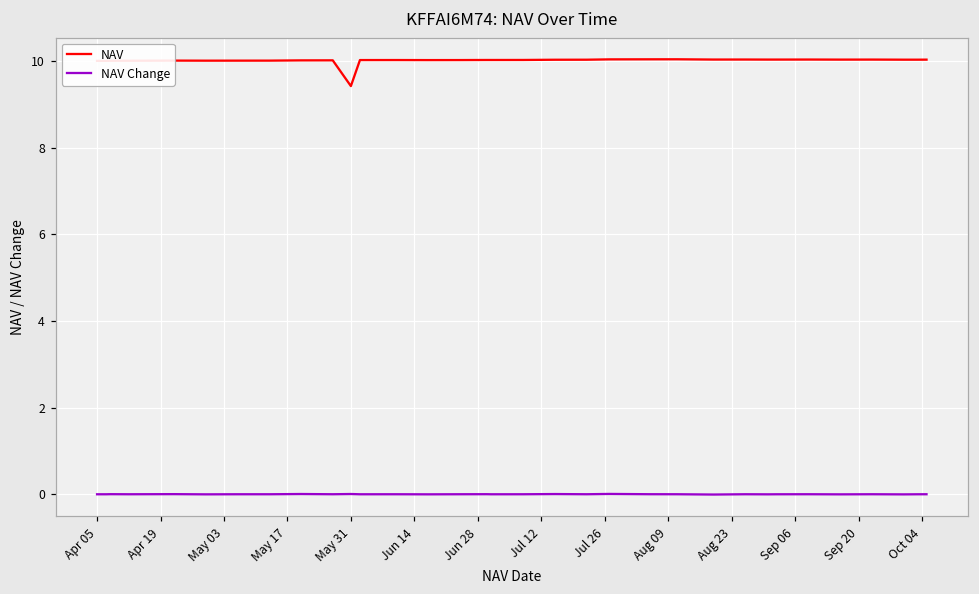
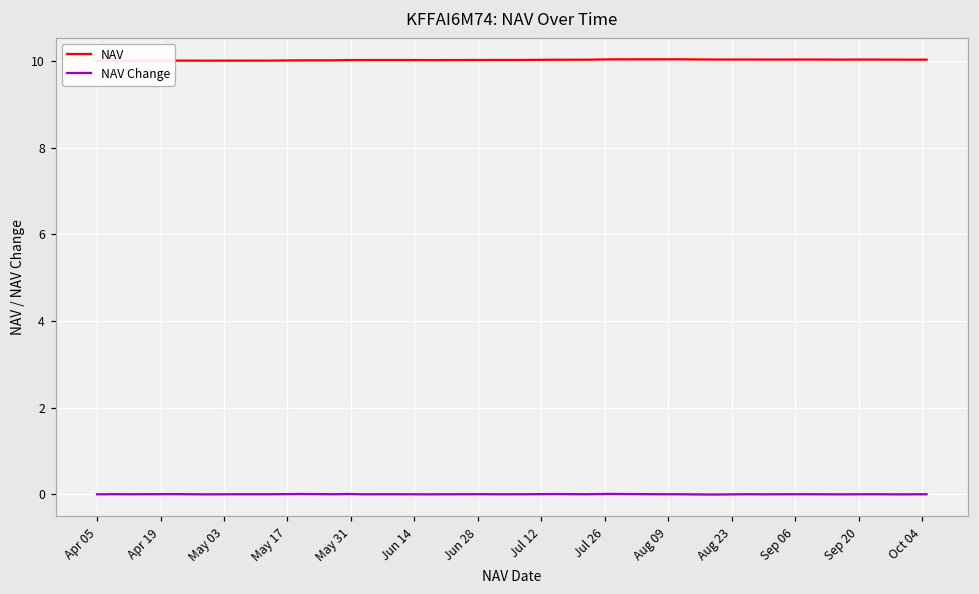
  {
    "NAV": {
-     "May 31": 9.4,
+     "May 31": 10.0,
      "Oct 04": 10.0
    },
    "NAV Change": {
      "Apr 05": 0.0,
      "May 31": 0.0,
      "Oct 04": 0.0
    }
  }
